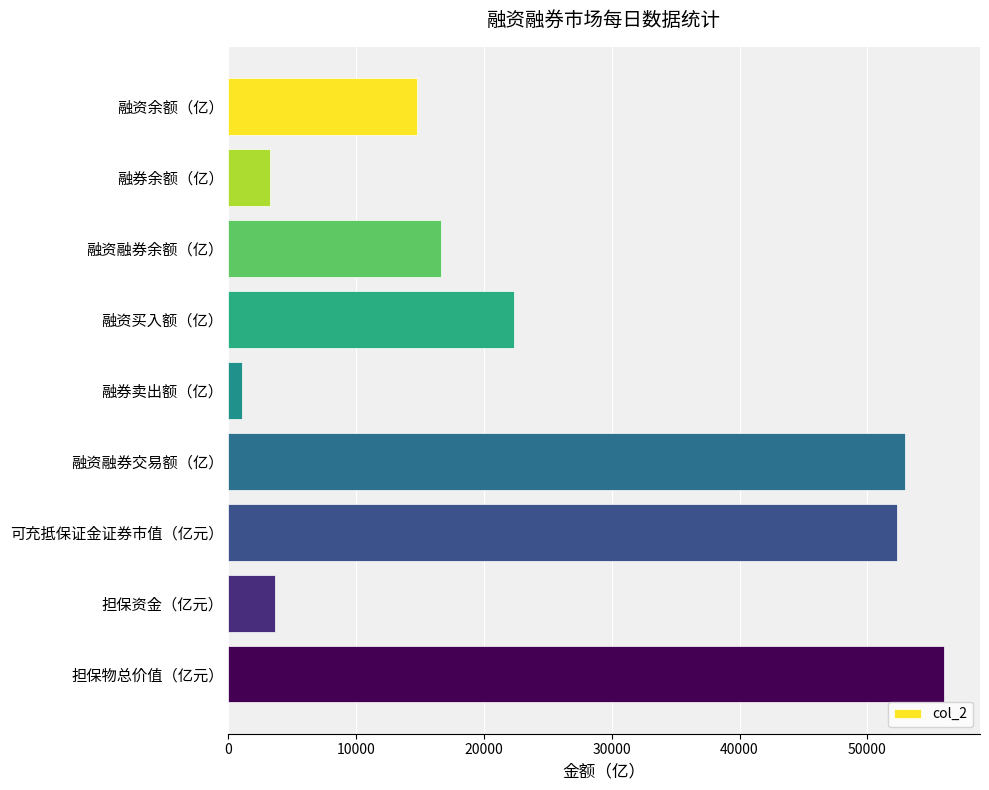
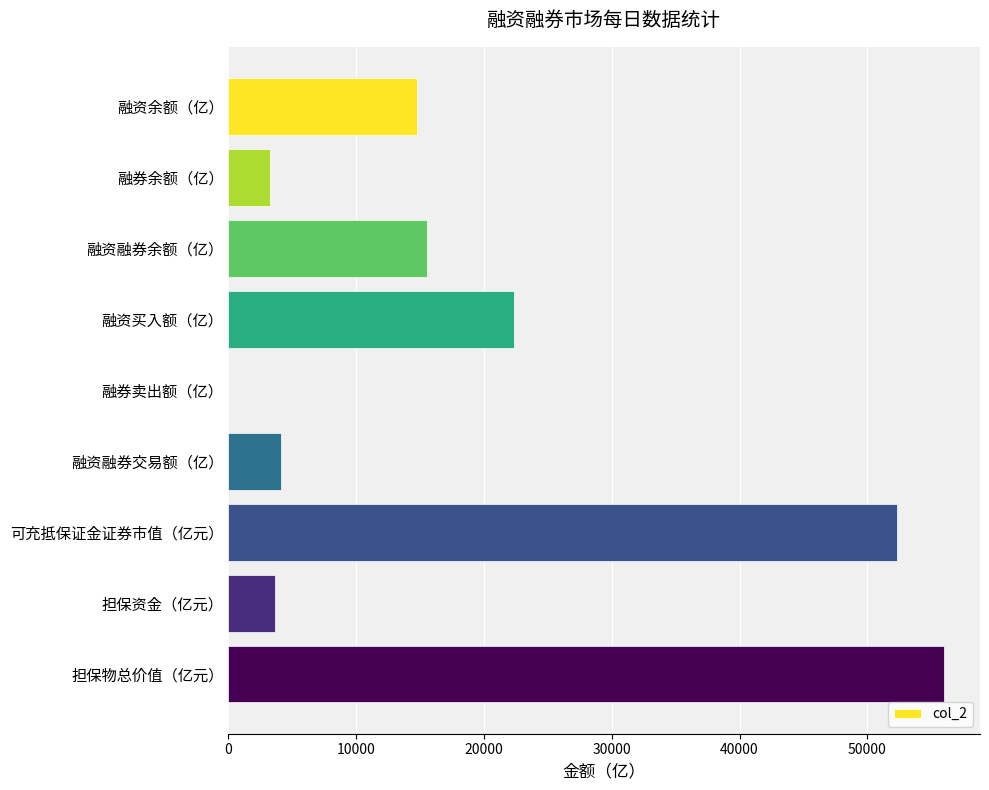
  {
    "融资余额（亿）": 14700,
    "融券余额（亿）": 3200,
-   "融资融券余额（亿）": 16600,
+   "融资融券余额（亿）": 15500,
    "融资买入额（亿）": 22300,
-   "融券卖出额（亿）": 1000,
-   "融资融券交易额（亿）": 53000,
+   "融券卖出额（亿）": 0,
+   "融资融券交易额（亿）": 4200,
    "可充抵保证金证券市值（亿元）": 52400,
    "担保资金（亿元）": 3600,
    "担保物总价值（亿元）": 56000
  }
